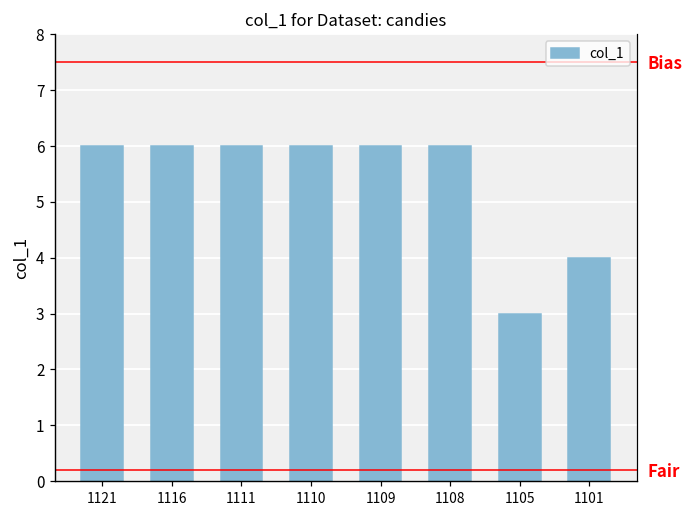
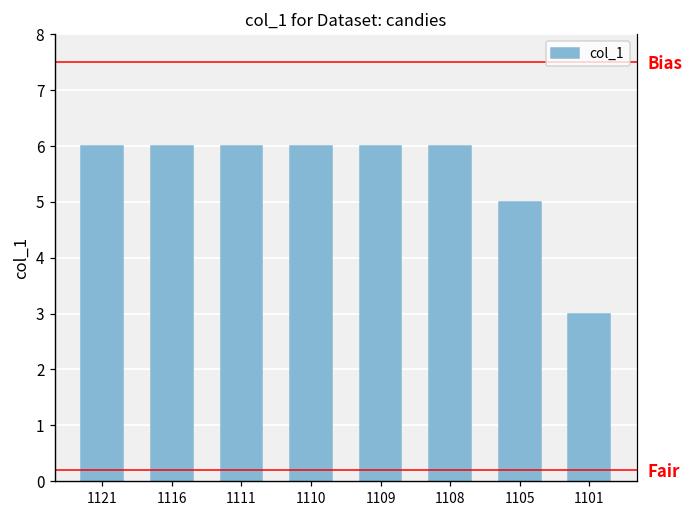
  {
    "1121": 6,
    "1116": 6,
    "1111": 6,
    "1110": 6,
    "1109": 6,
    "1108": 6,
-   "1105": 3,
-   "1101": 4
+   "1105": 5,
+   "1101": 3
  }
